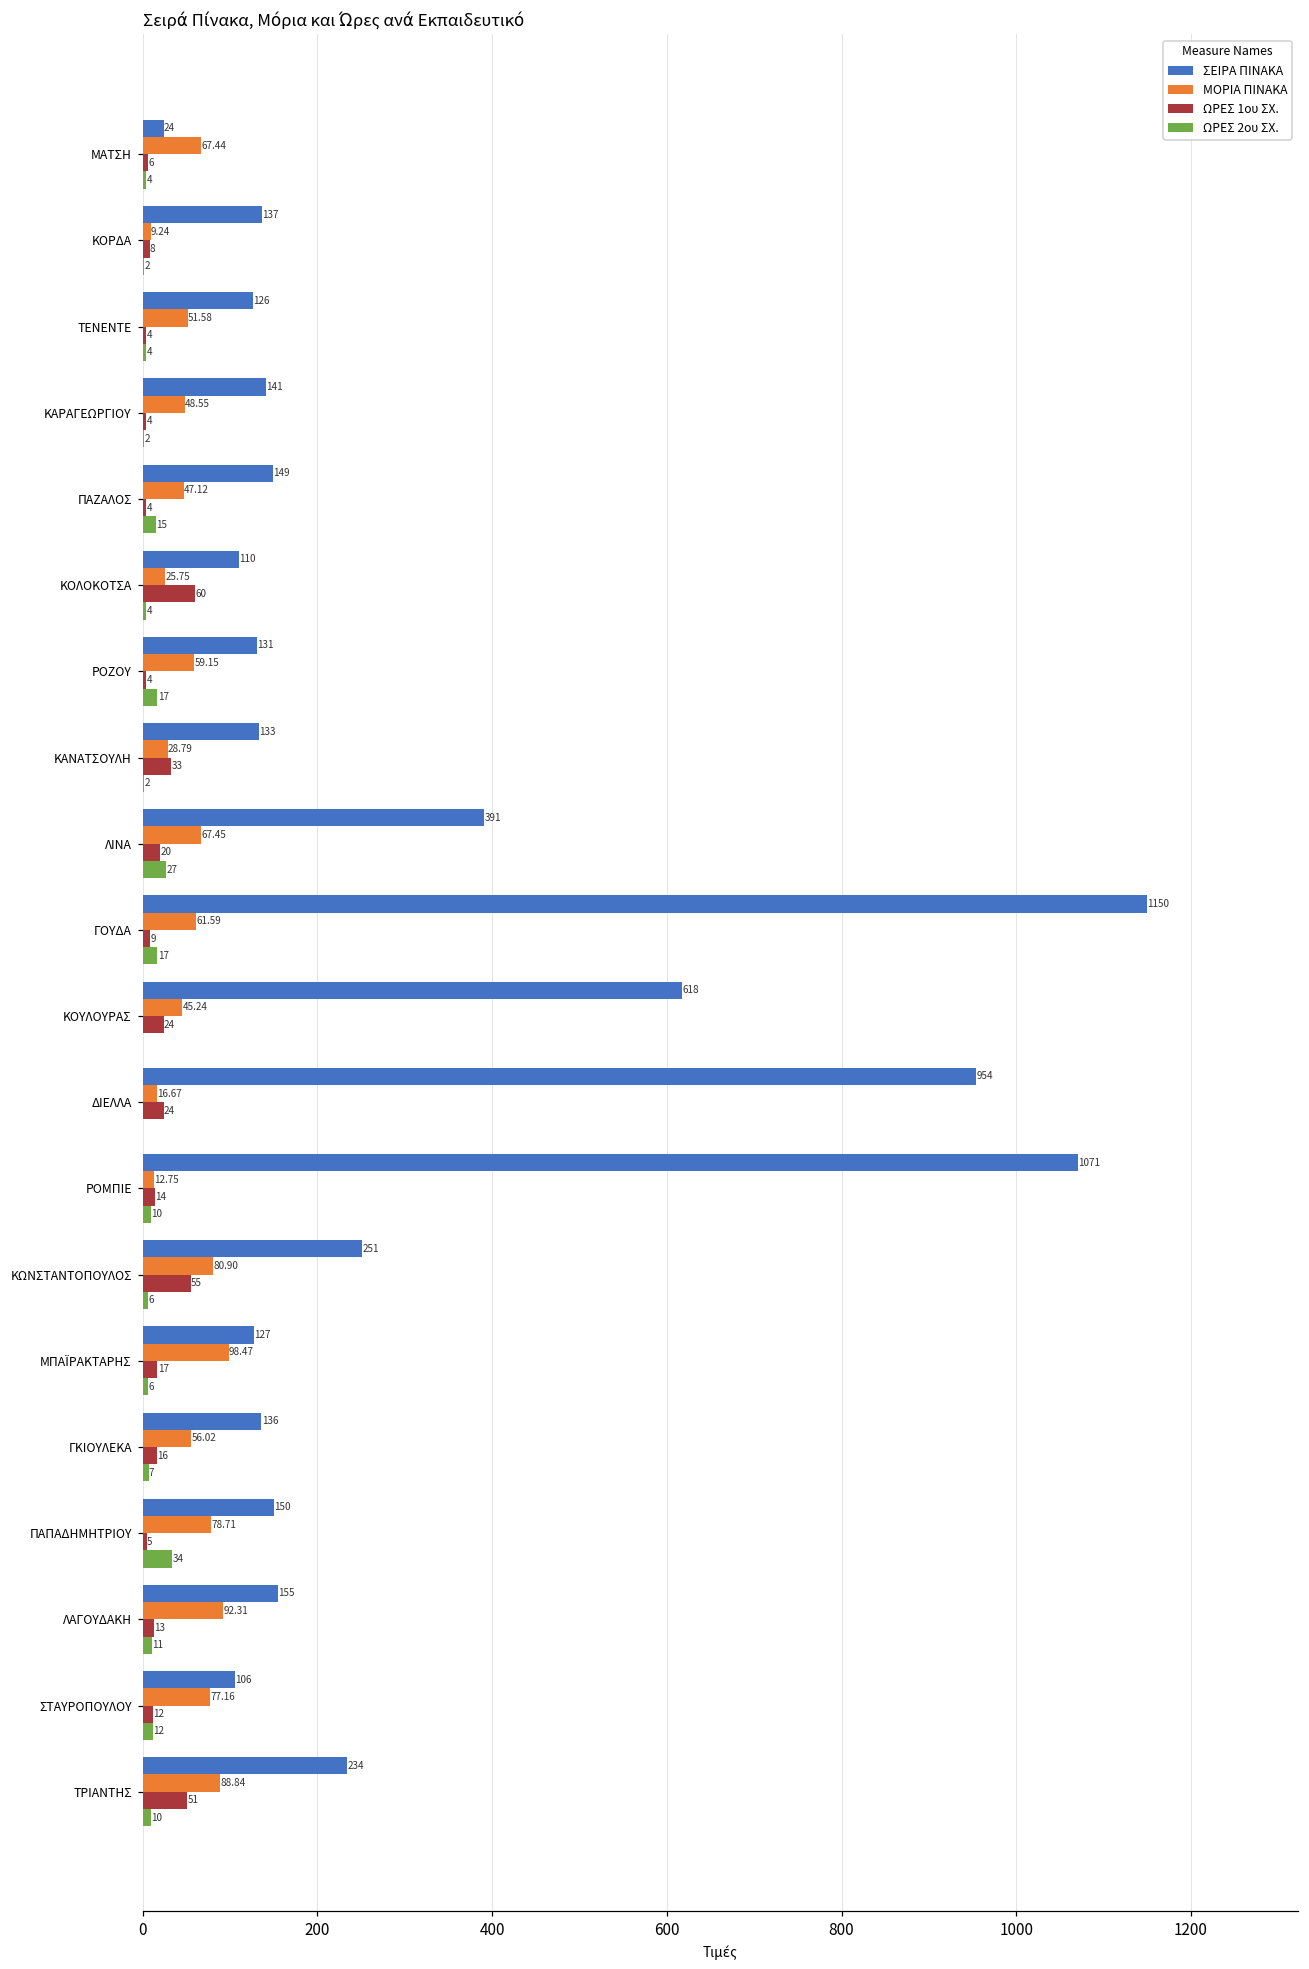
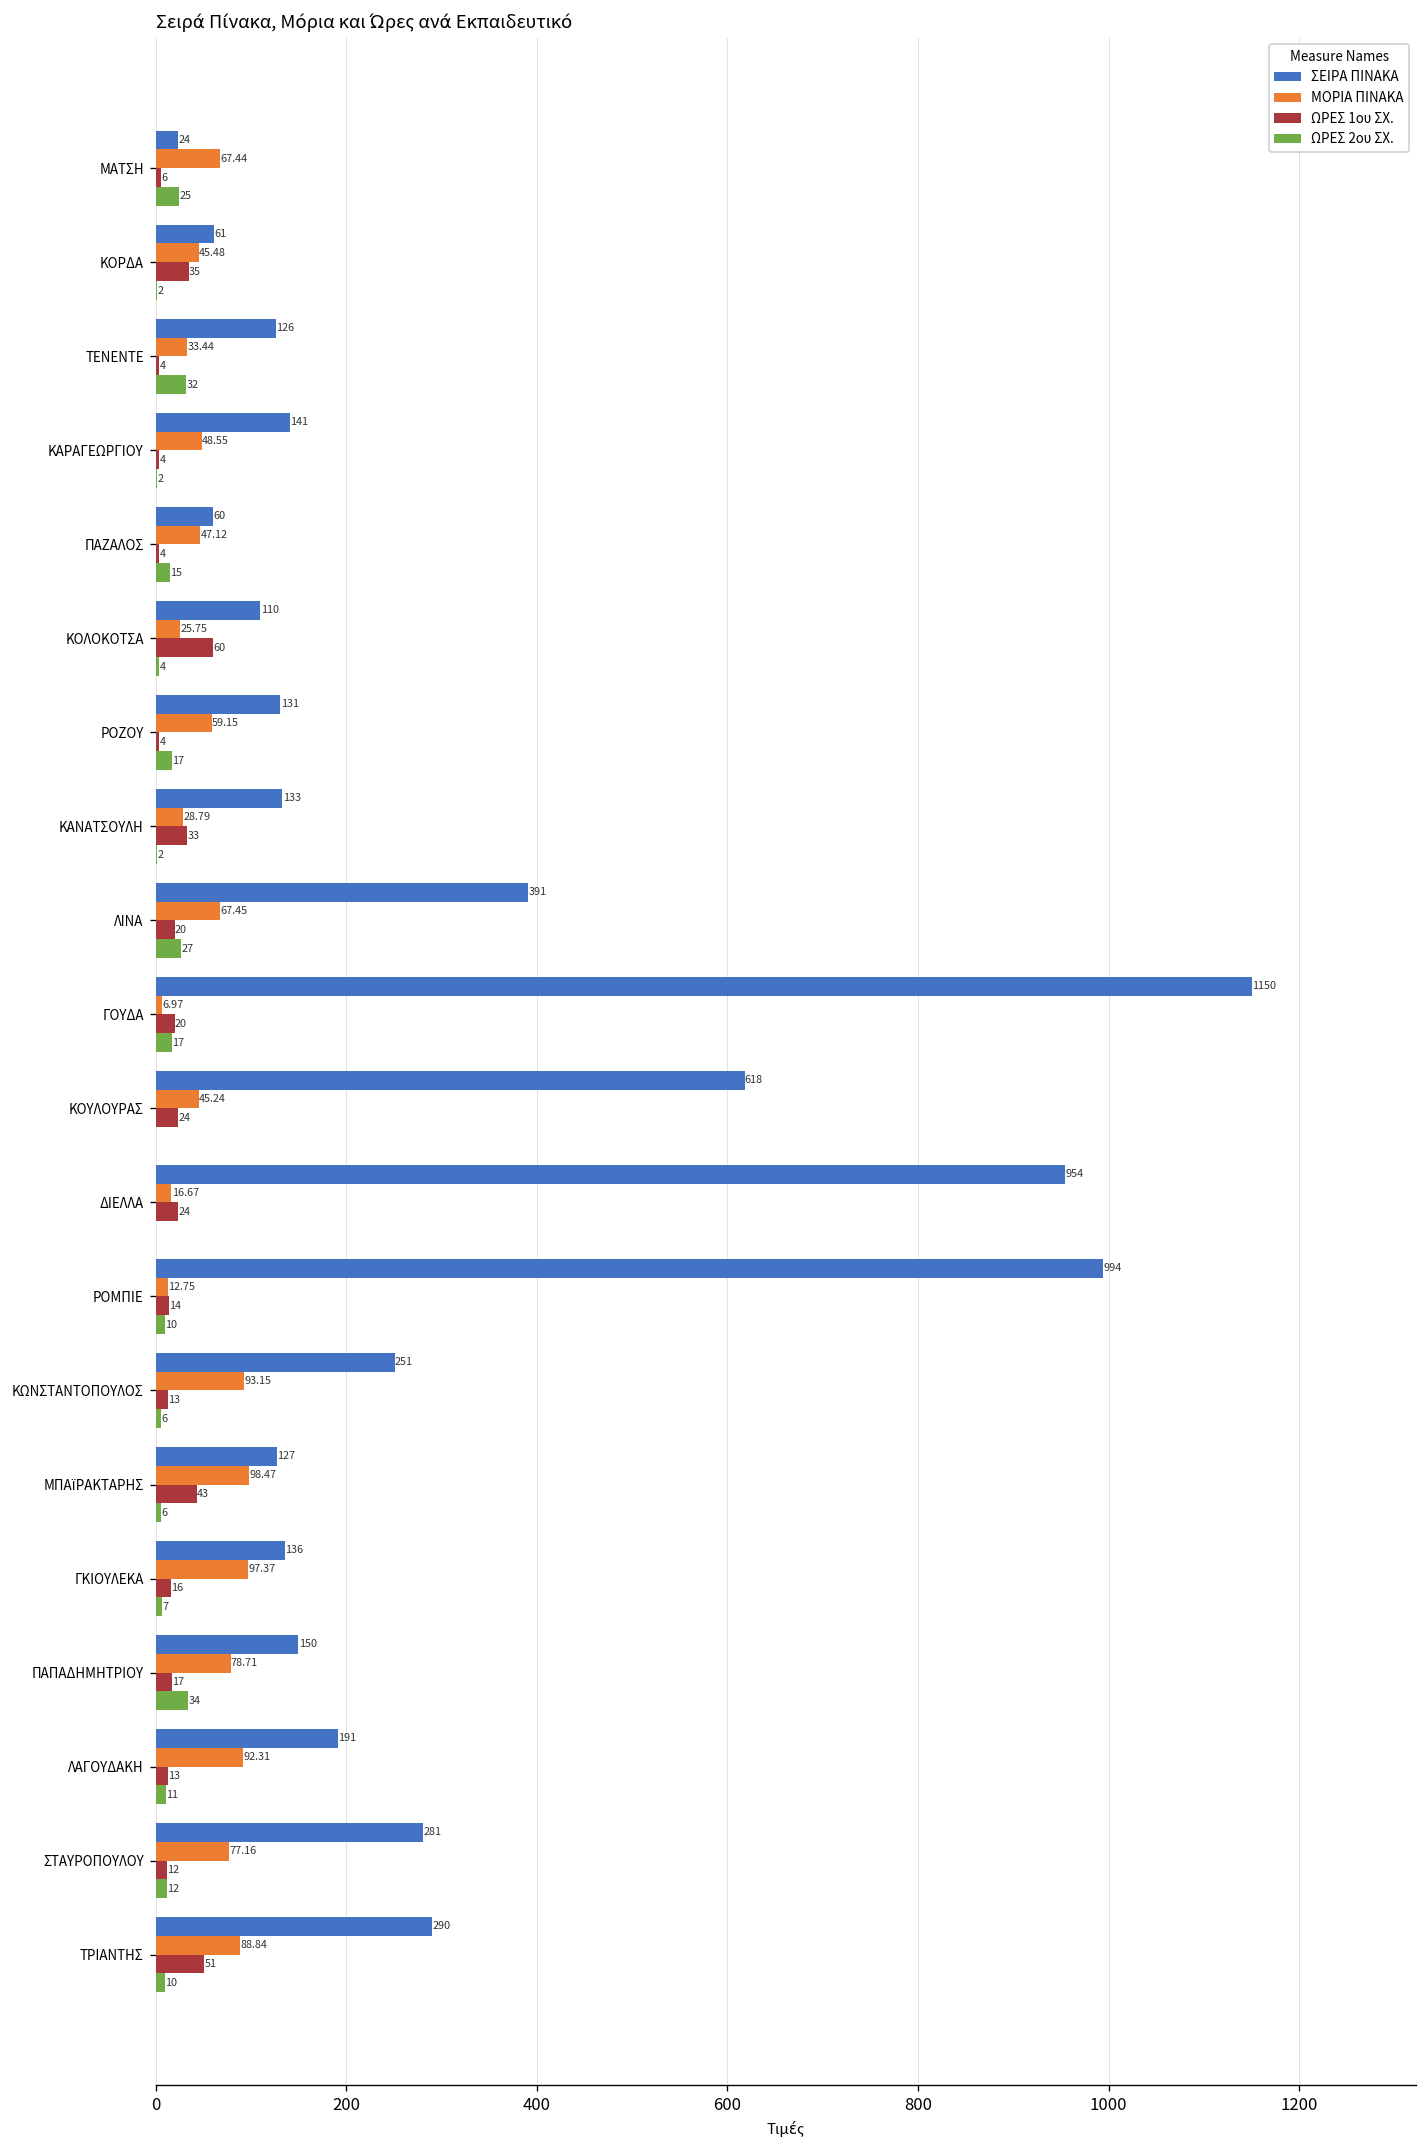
  {
    "ΣΕΙΡΑ ΠΙΝΑΚΑ": {
      "ΜΑΤΣΗ": 24,
-     "ΚΟΡΔΑ": 137,
+     "ΚΟΡΔΑ": 61,
      "ΤΕΝΕΝΤΕ": 126,
      "ΚΑΡΑΓΕΩΡΓΙΟΥ": 141,
-     "ΠΑΖΑΛΟΣ": 149,
+     "ΠΑΖΑΛΟΣ": 60,
      "ΚΟΛΟΚΟΤΣΑ": 110,
      "ΡΟΖΟΥ": 131,
      "ΚΑΝΑΤΣΟΥΛΗ": 133,
      "ΛΙΝΑ": 391,
      "ΓΟΥΔΑ": 1150,
      "ΚΟΥΛΟΥΡΑΣ": 618,
      "ΔΙΕΛΛΑ": 954,
-     "ΡΟΜΠΙΕ": 1071,
+     "ΡΟΜΠΙΕ": 994,
      "ΚΩΝΣΤΑΝΤΟΠΟΥΛΟΣ": 251,
      "ΜΠΑΪΡΑΚΤΑΡΗΣ": 127,
      "ΓΚΙΟΥΛΕΚΑ": 136,
      "ΠΑΠΑΔΗΜΗΤΡΙΟΥ": 150,
-     "ΛΑΓΟΥΔΑΚΗ": 155,
-     "ΣΤΑΥΡΟΠΟΥΛΟΥ": 106,
-     "ΤΡΙΑΝΤΗΣ": 234
+     "ΛΑΓΟΥΔΑΚΗ": 191,
+     "ΣΤΑΥΡΟΠΟΥΛΟΥ": 281,
+     "ΤΡΙΑΝΤΗΣ": 290
    },
    "ΜΟΡΙΑ ΠΙΝΑΚΑ": {
      "ΜΑΤΣΗ": 67.44,
-     "ΚΟΡΔΑ": 9.24,
-     "ΤΕΝΕΝΤΕ": 51.58,
+     "ΚΟΡΔΑ": 45.48,
+     "ΤΕΝΕΝΤΕ": 33.44,
      "ΚΑΡΑΓΕΩΡΓΙΟΥ": 48.55,
      "ΠΑΖΑΛΟΣ": 47.12,
      "ΚΟΛΟΚΟΤΣΑ": 25.75,
      "ΡΟΖΟΥ": 59.15,
      "ΚΑΝΑΤΣΟΥΛΗ": 28.79,
      "ΛΙΝΑ": 67.45,
-     "ΓΟΥΔΑ": 61.59,
+     "ΓΟΥΔΑ": 6.97,
      "ΚΟΥΛΟΥΡΑΣ": 45.24,
      "ΔΙΕΛΛΑ": 16.67,
      "ΡΟΜΠΙΕ": 12.75,
-     "ΚΩΝΣΤΑΝΤΟΠΟΥΛΟΣ": 80.90,
+     "ΚΩΝΣΤΑΝΤΟΠΟΥΛΟΣ": 93.15,
      "ΜΠΑΪΡΑΚΤΑΡΗΣ": 98.47,
-     "ΓΚΙΟΥΛΕΚΑ": 56.02,
+     "ΓΚΙΟΥΛΕΚΑ": 97.37,
      "ΠΑΠΑΔΗΜΗΤΡΙΟΥ": 78.71,
      "ΛΑΓΟΥΔΑΚΗ": 92.31,
      "ΣΤΑΥΡΟΠΟΥΛΟΥ": 77.16,
      "ΤΡΙΑΝΤΗΣ": 88.84
    },
    "ΩΡΕΣ 1ου ΣΧ.": {
      "ΜΑΤΣΗ": 6,
-     "ΚΟΡΔΑ": 8,
+     "ΚΟΡΔΑ": 35,
      "ΤΕΝΕΝΤΕ": 4,
      "ΚΑΡΑΓΕΩΡΓΙΟΥ": 4,
      "ΠΑΖΑΛΟΣ": 4,
      "ΚΟΛΟΚΟΤΣΑ": 60,
      "ΡΟΖΟΥ": 4,
      "ΚΑΝΑΤΣΟΥΛΗ": 33,
      "ΛΙΝΑ": 20,
-     "ΓΟΥΔΑ": 9,
+     "ΓΟΥΔΑ": 20,
      "ΚΟΥΛΟΥΡΑΣ": 24,
      "ΔΙΕΛΛΑ": 24,
      "ΡΟΜΠΙΕ": 14,
-     "ΚΩΝΣΤΑΝΤΟΠΟΥΛΟΣ": 55,
-     "ΜΠΑΪΡΑΚΤΑΡΗΣ": 17,
+     "ΚΩΝΣΤΑΝΤΟΠΟΥΛΟΣ": 13,
+     "ΜΠΑΪΡΑΚΤΑΡΗΣ": 43,
      "ΓΚΙΟΥΛΕΚΑ": 16,
-     "ΠΑΠΑΔΗΜΗΤΡΙΟΥ": 5,
+     "ΠΑΠΑΔΗΜΗΤΡΙΟΥ": 17,
      "ΛΑΓΟΥΔΑΚΗ": 13,
      "ΣΤΑΥΡΟΠΟΥΛΟΥ": 12,
      "ΤΡΙΑΝΤΗΣ": 51
    },
    "ΩΡΕΣ 2ου ΣΧ.": {
-     "ΜΑΤΣΗ": 4,
+     "ΜΑΤΣΗ": 25,
      "ΚΟΡΔΑ": 2,
-     "ΤΕΝΕΝΤΕ": 4,
+     "ΤΕΝΕΝΤΕ": 32,
      "ΚΑΡΑΓΕΩΡΓΙΟΥ": 2,
      "ΠΑΖΑΛΟΣ": 15,
      "ΚΟΛΟΚΟΤΣΑ": 4,
      "ΡΟΖΟΥ": 17,
      "ΚΑΝΑΤΣΟΥΛΗ": 2,
      "ΛΙΝΑ": 27,
      "ΓΟΥΔΑ": 17,
      "ΡΟΜΠΙΕ": 10,
      "ΚΩΝΣΤΑΝΤΟΠΟΥΛΟΣ": 6,
      "ΜΠΑΪΡΑΚΤΑΡΗΣ": 6,
      "ΓΚΙΟΥΛΕΚΑ": 7,
      "ΠΑΠΑΔΗΜΗΤΡΙΟΥ": 34,
      "ΛΑΓΟΥΔΑΚΗ": 11,
      "ΣΤΑΥΡΟΠΟΥΛΟΥ": 12,
      "ΤΡΙΑΝΤΗΣ": 10
    }
  }
